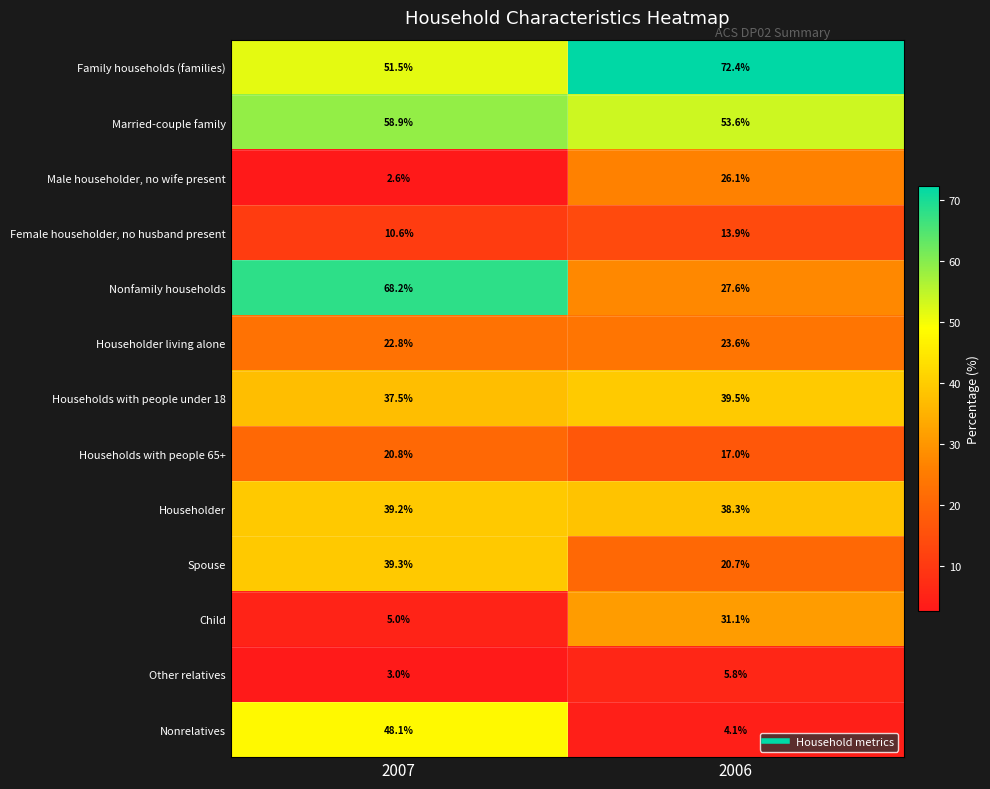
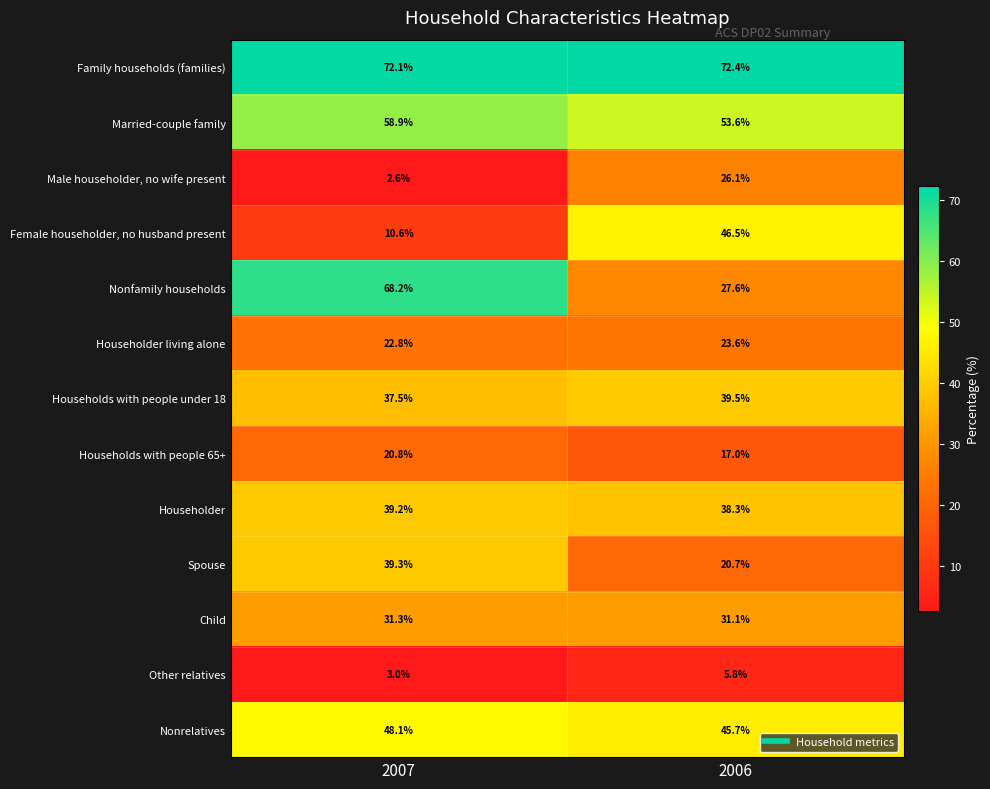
  {
    "Family households (families)": {
-     "2007": "51.5%",
+     "2007": "72.1%",
      "2006": "72.4%"
    },
    "Married-couple family": {
      "2007": "58.9%",
      "2006": "53.6%"
    },
    "Male householder, no wife present": {
      "2007": "2.6%",
      "2006": "26.1%"
    },
    "Female householder, no husband present": {
      "2007": "10.6%",
-     "2006": "13.9%"
+     "2006": "46.5%"
    },
    "Nonfamily households": {
      "2007": "68.2%",
      "2006": "27.6%"
    },
    "Householder living alone": {
      "2007": "22.8%",
      "2006": "23.6%"
    },
    "Households with people under 18": {
      "2007": "37.5%",
      "2006": "39.5%"
    },
    "Households with people 65+": {
      "2007": "20.8%",
      "2006": "17.0%"
    },
    "Householder": {
      "2007": "39.2%",
      "2006": "38.3%"
    },
    "Spouse": {
      "2007": "39.3%",
      "2006": "20.7%"
    },
    "Child": {
-     "2007": "5.0%",
+     "2007": "31.3%",
      "2006": "31.1%"
    },
    "Other relatives": {
      "2007": "3.0%",
      "2006": "5.8%"
    },
    "Nonrelatives": {
      "2007": "48.1%",
-     "2006": "4.1%"
+     "2006": "45.7%"
    }
  }
